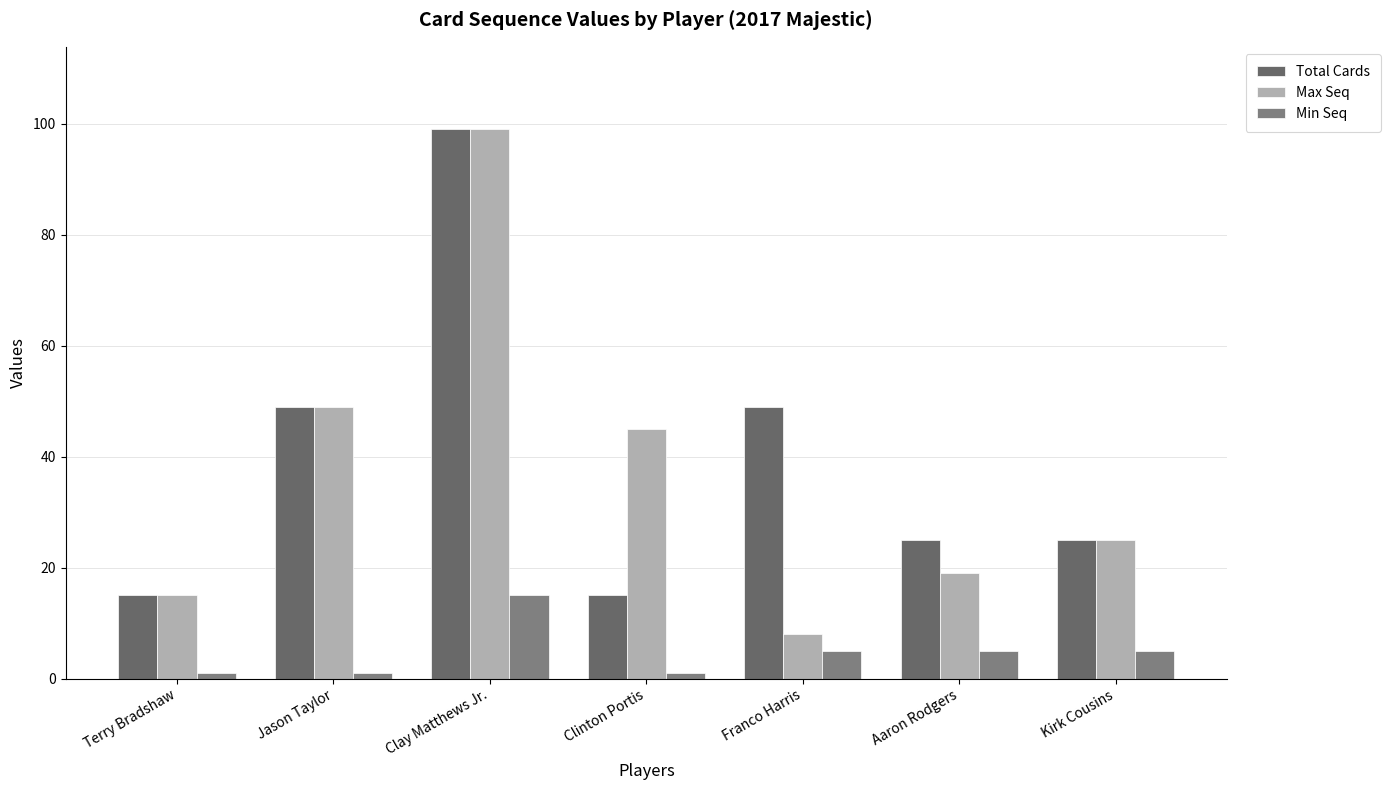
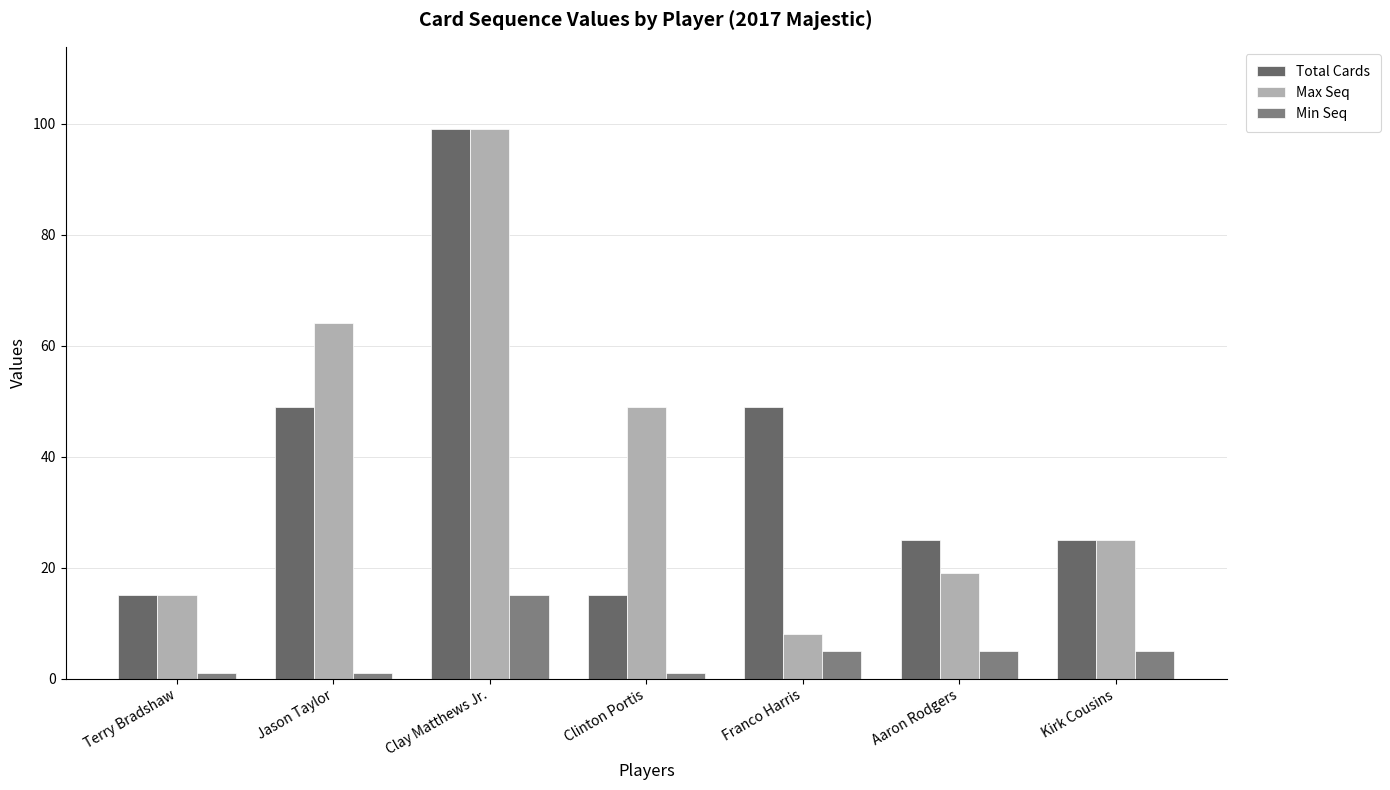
  {
    "Max Seq": {
      "Terry Bradshaw": 15,
-     "Jason Taylor": 49,
+     "Jason Taylor": 64,
      "Clay Matthews Jr.": 99,
-     "Clinton Portis": 45,
+     "Clinton Portis": 49,
      "Franco Harris": 8,
      "Aaron Rodgers": 19,
      "Kirk Cousins": 25
    }
  }
